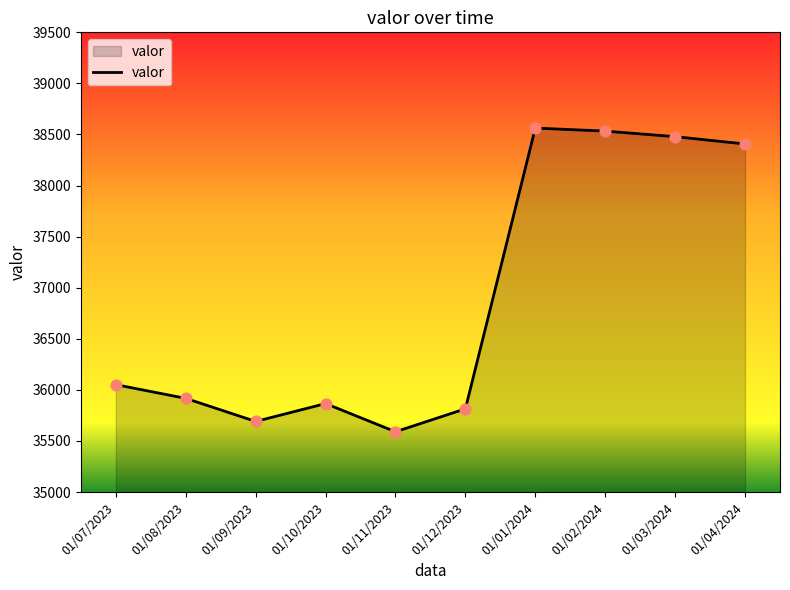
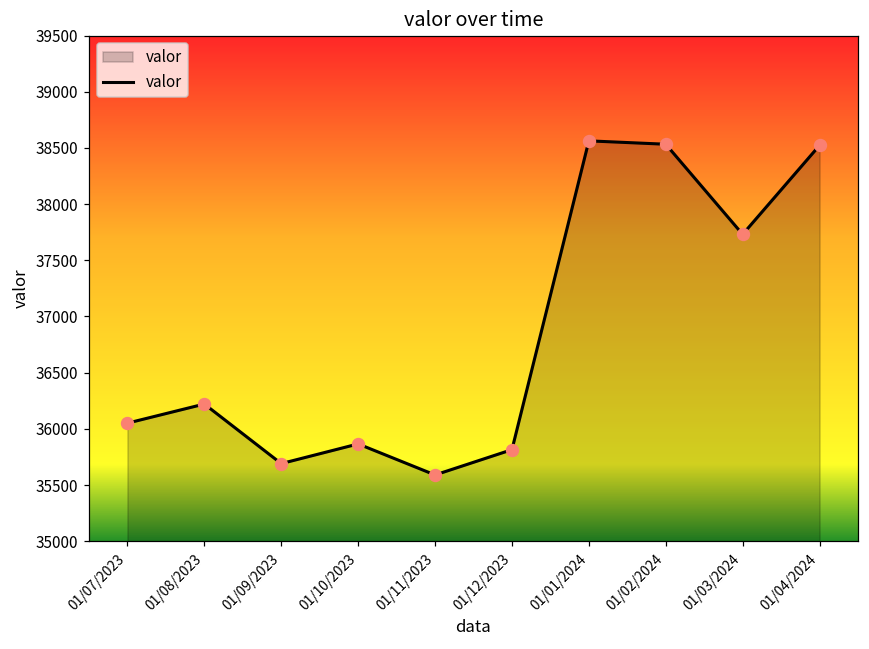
  {
    "01/07/2023": 36050,
-   "01/08/2023": 35920,
+   "01/08/2023": 36220,
    "01/09/2023": 35690,
    "01/10/2023": 35870,
    "01/11/2023": 35590,
    "01/12/2023": 35820,
    "01/01/2024": 38560,
    "01/02/2024": 38530,
-   "01/03/2024": 38480,
-   "01/04/2024": 38410
+   "01/03/2024": 37730,
+   "01/04/2024": 38520
  }
